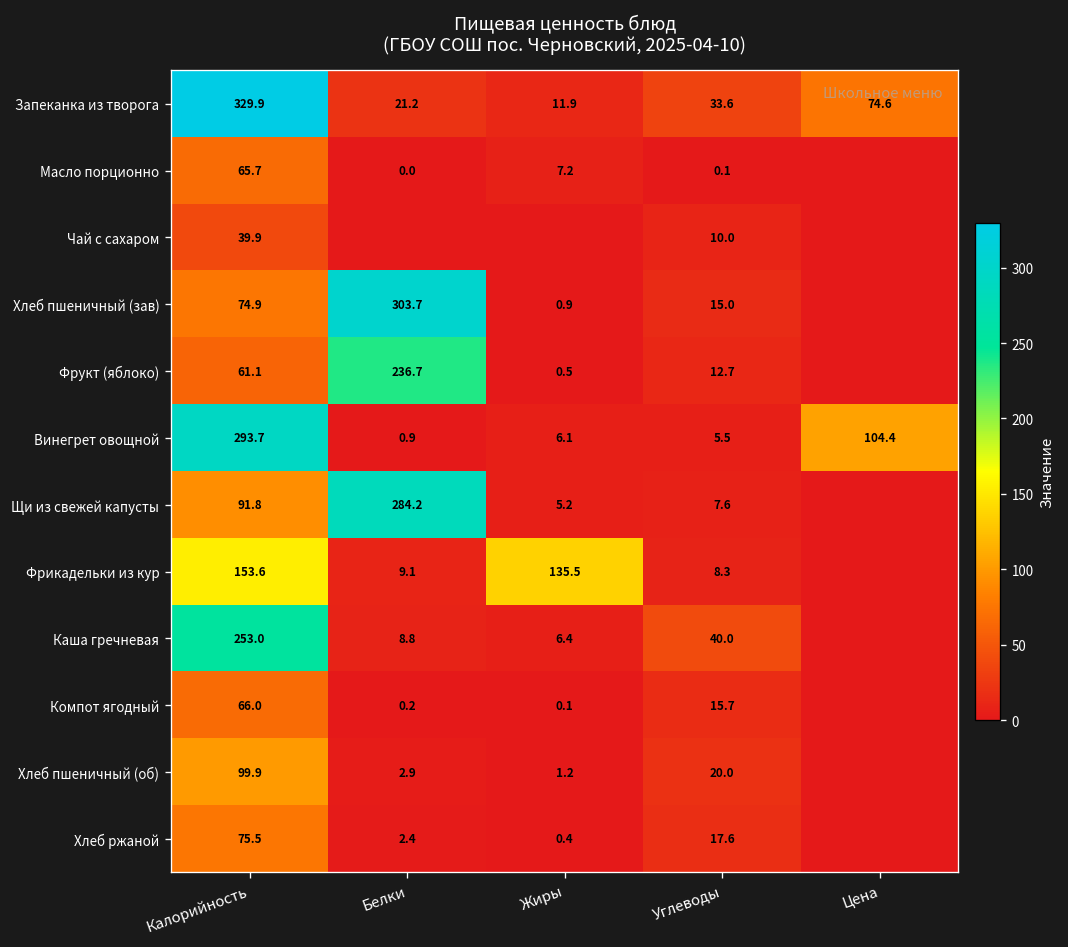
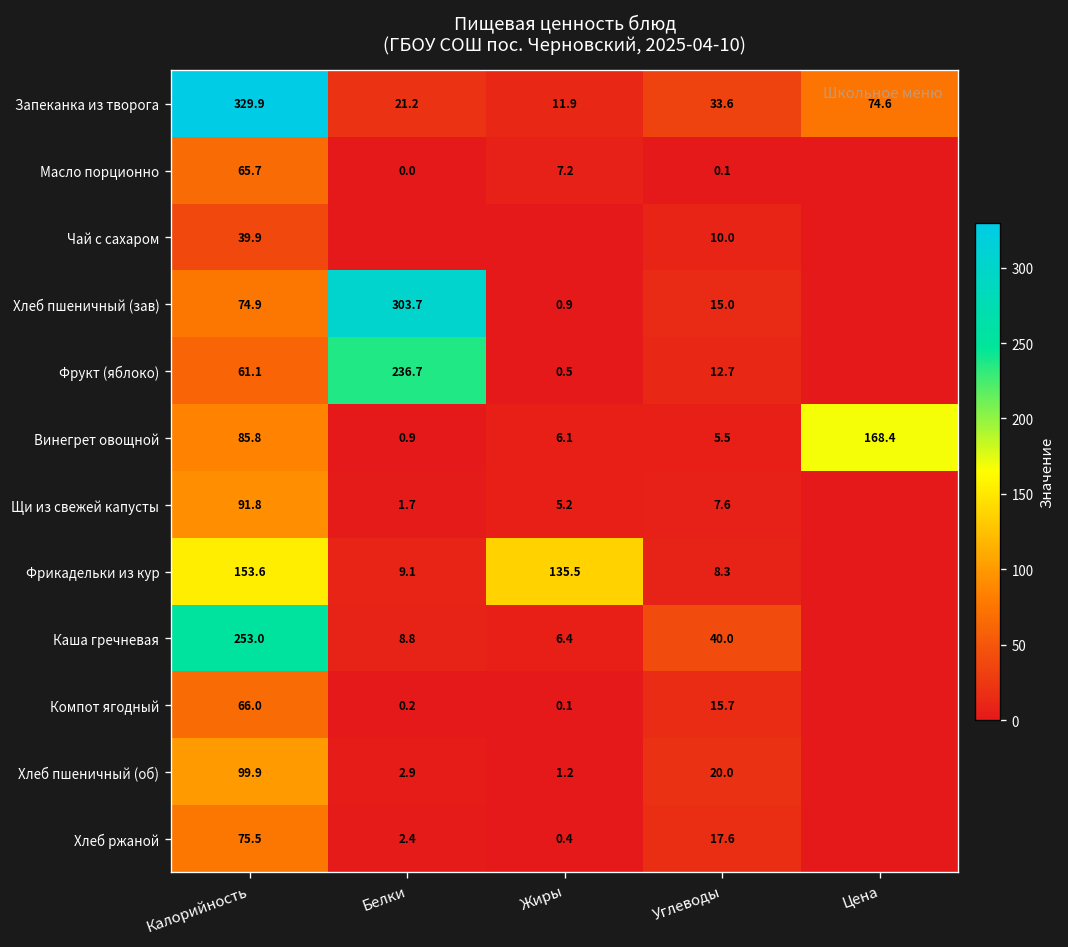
  {
    "Запеканка из творога": {
      "Калорийность": 329.9,
      "Белки": 21.2,
      "Жиры": 11.9,
      "Углеводы": 33.6
    },
    "Масло порционно": {
      "Калорийность": 65.7,
      "Белки": 0.0,
      "Жиры": 7.2,
      "Углеводы": 0.1
    },
    "Чай с сахаром": {
      "Калорийность": 39.9,
      "Углеводы": 10.0
    },
    "Хлеб пшеничный (зав)": {
      "Калорийность": 74.9,
      "Белки": 303.7,
      "Жиры": 0.9,
      "Углеводы": 15.0
    },
    "Фрукт (яблоко)": {
      "Калорийность": 61.1,
      "Белки": 236.7,
      "Жиры": 0.5,
      "Углеводы": 12.7
    },
    "Винегрет овощной": {
-     "Калорийность": 293.7,
+     "Калорийность": 85.8,
      "Белки": 0.9,
      "Жиры": 6.1,
      "Углеводы": 5.5,
-     "Цена": 104.4
+     "Цена": 168.4
    },
    "Щи из свежей капусты": {
      "Калорийность": 91.8,
-     "Белки": 284.2,
+     "Белки": 1.7,
      "Жиры": 5.2,
      "Углеводы": 7.6
    },
    "Фрикадельки из кур": {
      "Калорийность": 153.6,
      "Белки": 9.1,
      "Жиры": 135.5,
      "Углеводы": 8.3
    },
    "Каша гречневая": {
      "Калорийность": 253.0,
      "Белки": 8.8,
      "Жиры": 6.4,
      "Углеводы": 40.0
    },
    "Компот ягодный": {
      "Калорийность": 66.0,
      "Белки": 0.2,
      "Жиры": 0.1,
      "Углеводы": 15.7
    },
    "Хлеб пшеничный (об)": {
      "Калорийность": 99.9,
      "Белки": 2.9,
      "Жиры": 1.2,
      "Углеводы": 20.0
    },
    "Хлеб ржаной": {
      "Калорийность": 75.5,
      "Белки": 2.4,
      "Жиры": 0.4,
      "Углеводы": 17.6
    }
  }
